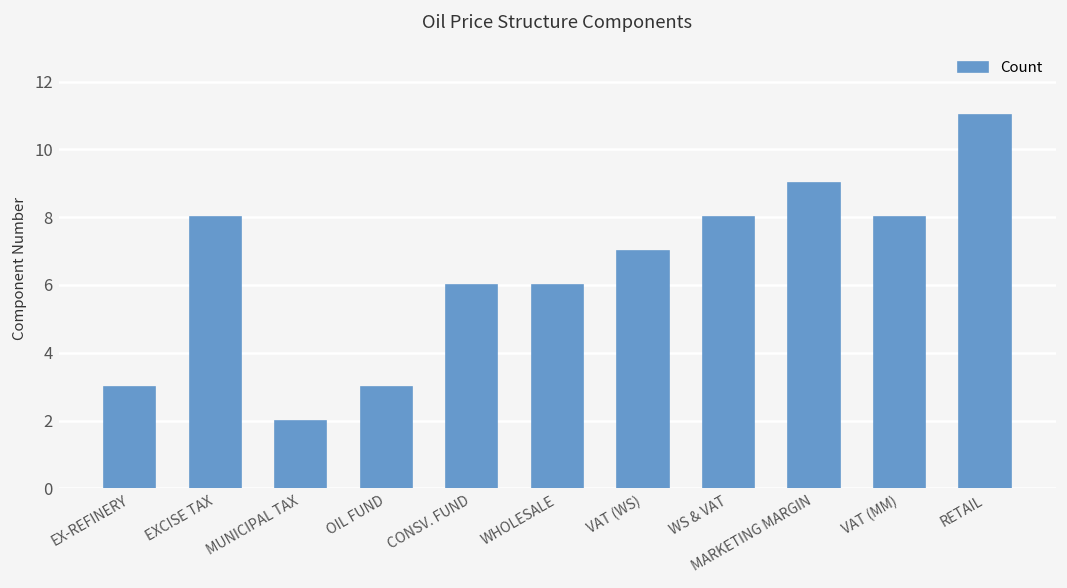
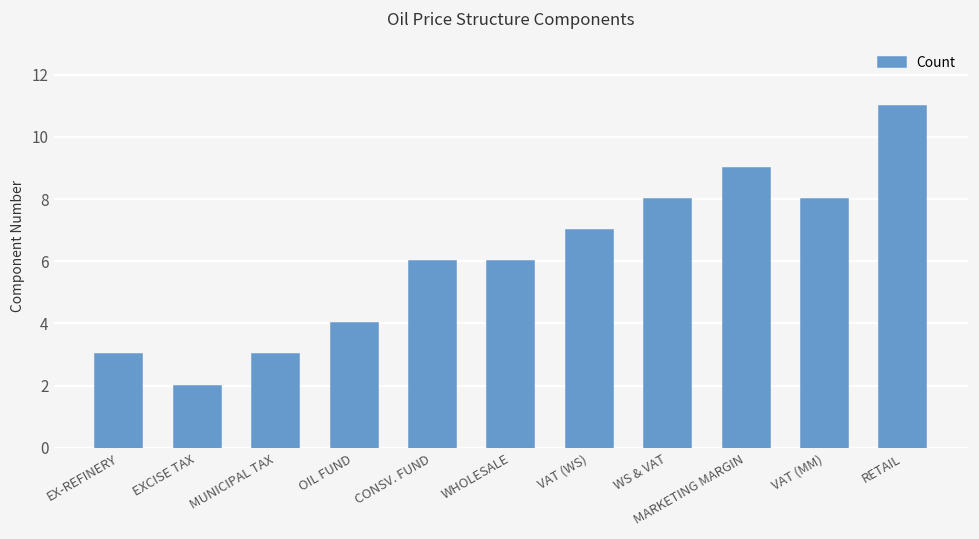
  {
    "EX-REFINERY": 3,
-   "EXCISE TAX": 8,
-   "MUNICIPAL TAX": 2,
-   "OIL FUND": 3,
+   "EXCISE TAX": 2,
+   "MUNICIPAL TAX": 3,
+   "OIL FUND": 4,
    "CONSV. FUND": 6,
    "WHOLESALE": 6,
    "VAT (WS)": 7,
    "WS & VAT": 8,
    "MARKETING MARGIN": 9,
    "VAT (MM)": 8,
    "RETAIL": 11
  }
